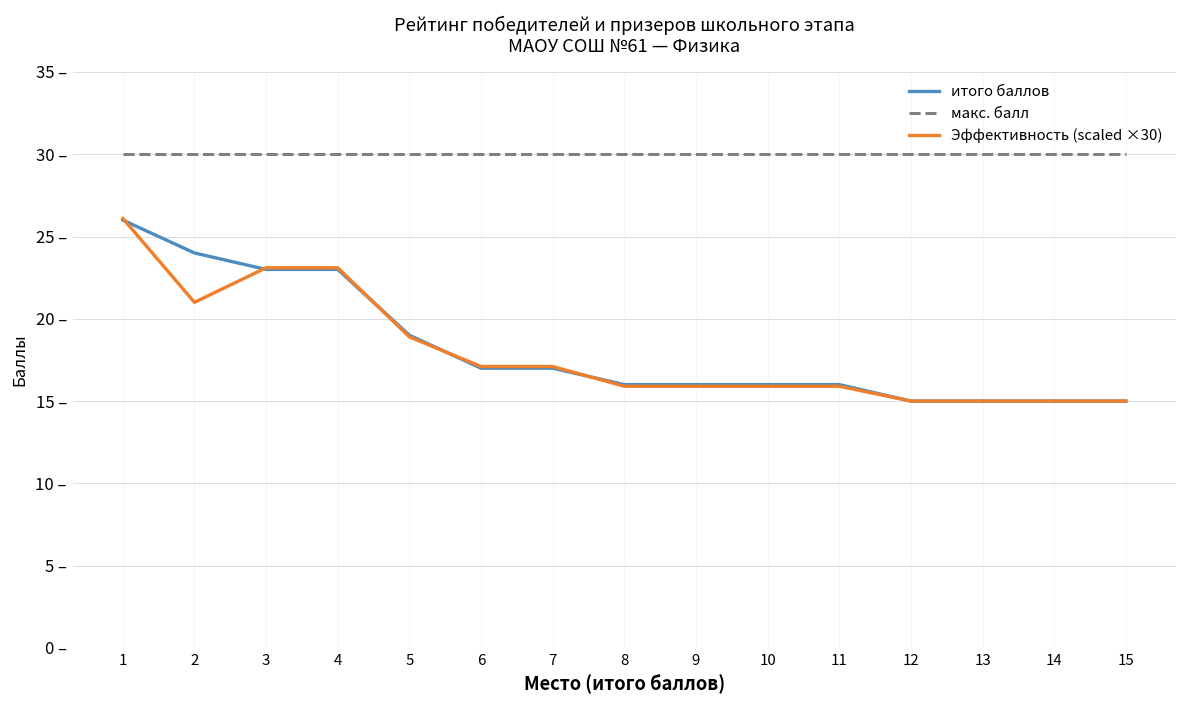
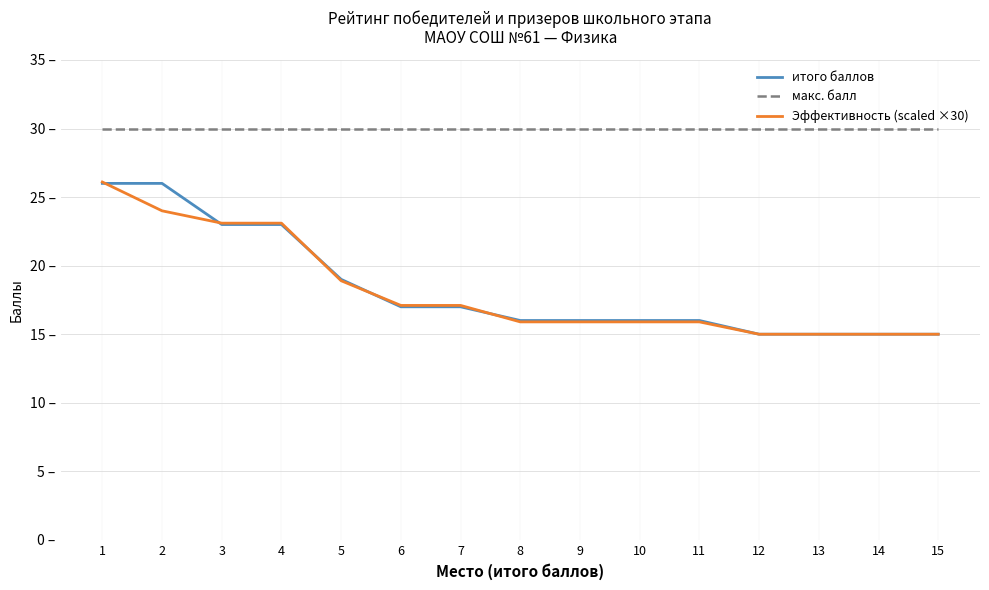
  {
    "итого баллов": {
-     "2": "24 –"
+     "2": "26 –"
    },
    "макс. балл": {
      "1": "30.0 –",
      "2": "30.0 –",
      "3": "30.0 –",
      "4": "30.0 –",
      "5": "30.0 –",
      "6": "30.0 –",
      "7": "30.0 –",
      "8": "30.0 –",
      "9": "30.0 –",
      "10": "30.0 –",
      "11": "30.0 –",
      "12": "30.0 –",
      "13": "30.0 –",
      "14": "30.0 –",
      "15": "30.0 –"
    },
    "Эффективность (scaled ×30)": {
-     "2": "21.0 –"
+     "2": "24.0 –"
    }
  }
